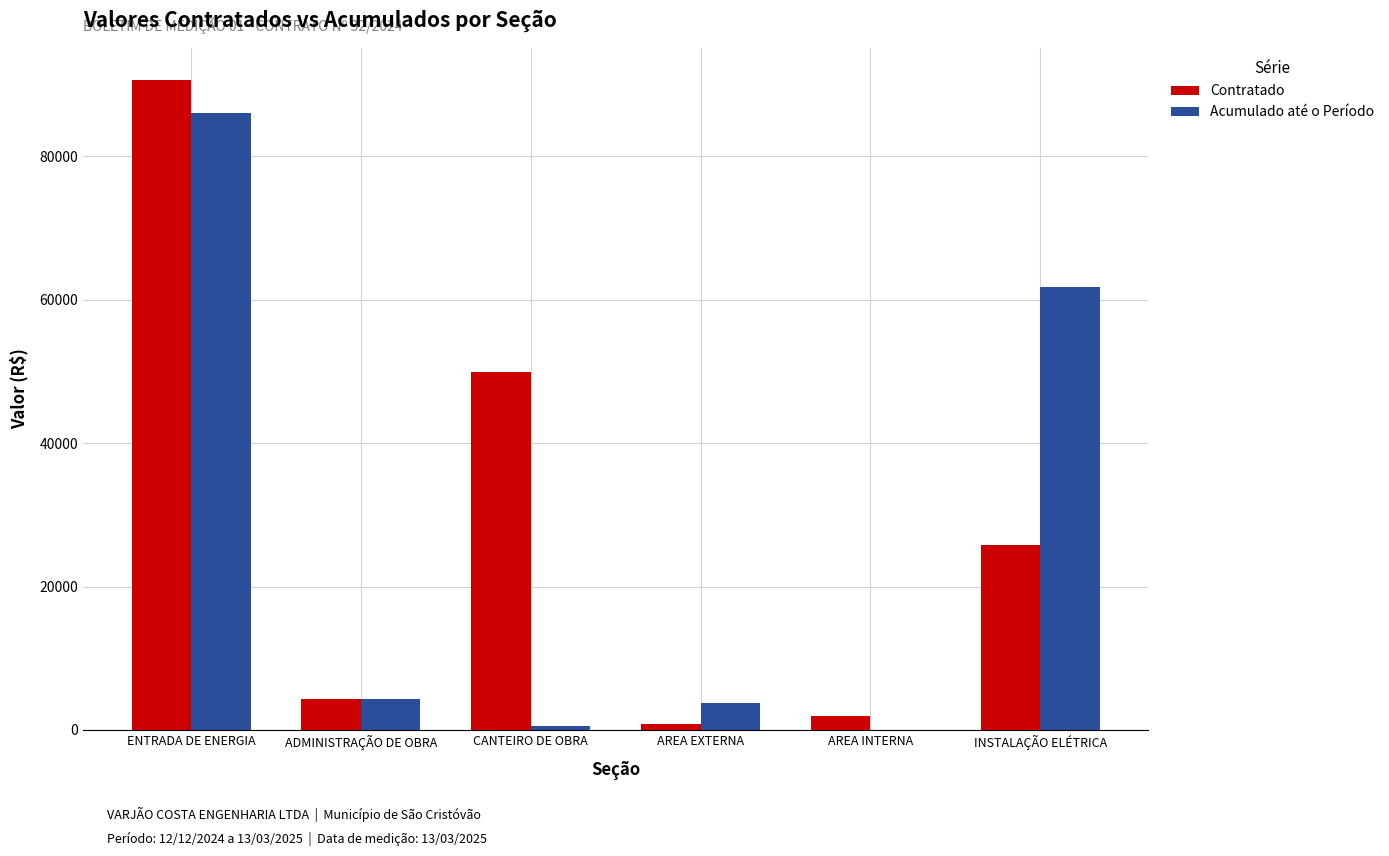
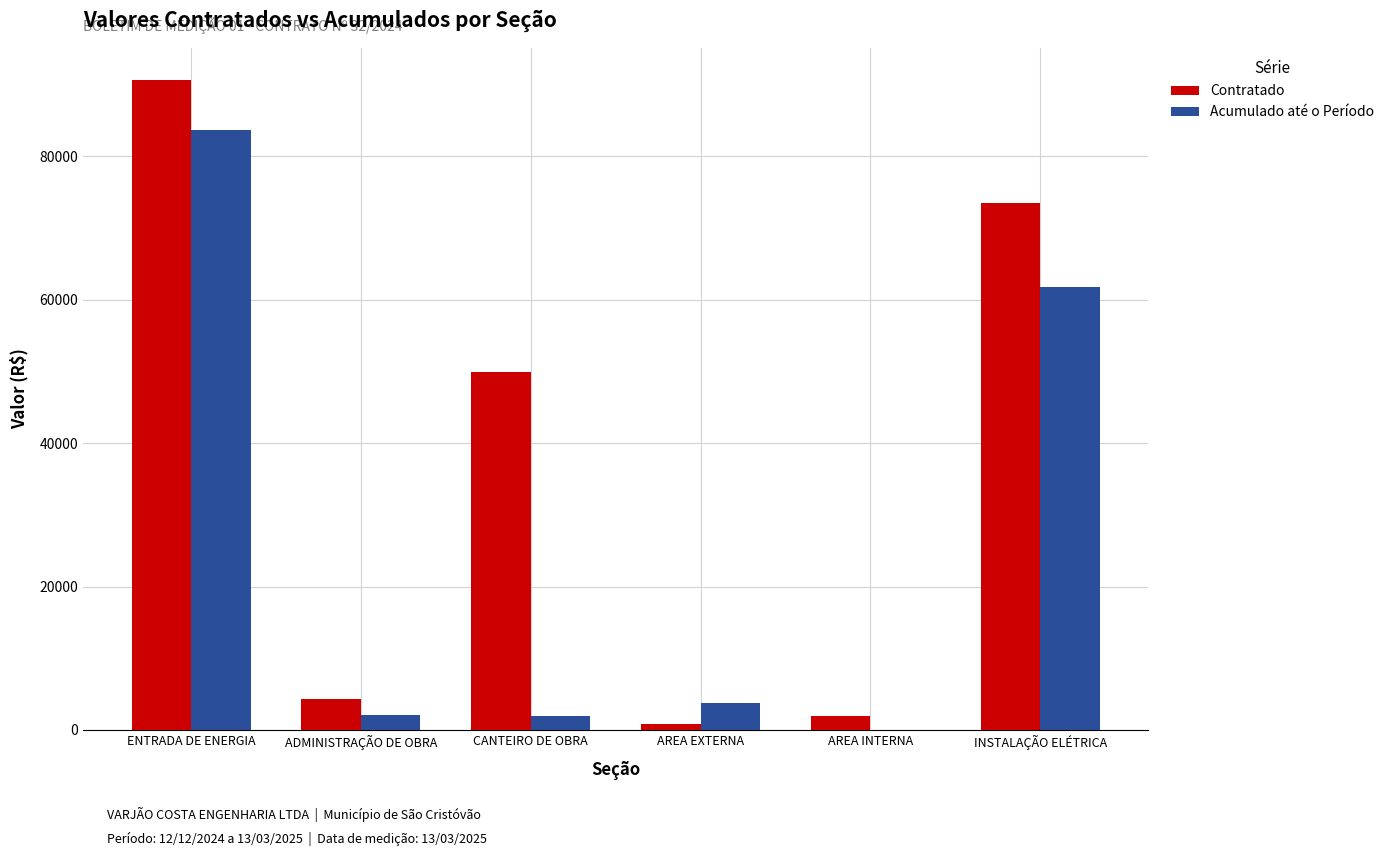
  {
    "Contratado": {
      "ENTRADA DE ENERGIA": 91000,
      "ADMINISTRAÇÃO DE OBRA": 4000,
      "CANTEIRO DE OBRA": 50000,
      "AREA EXTERNA": 1000,
      "AREA INTERNA": 2000,
-     "INSTALAÇÃO ELÉTRICA": 26000
+     "INSTALAÇÃO ELÉTRICA": 74000
    },
    "Acumulado até o Período": {
-     "ENTRADA DE ENERGIA": 86000,
-     "ADMINISTRAÇÃO DE OBRA": 4000,
-     "CANTEIRO DE OBRA": 1000,
+     "ENTRADA DE ENERGIA": 84000,
+     "ADMINISTRAÇÃO DE OBRA": 2000,
+     "CANTEIRO DE OBRA": 2000,
      "AREA EXTERNA": 4000,
      "AREA INTERNA": 0,
      "INSTALAÇÃO ELÉTRICA": 62000
    }
  }
